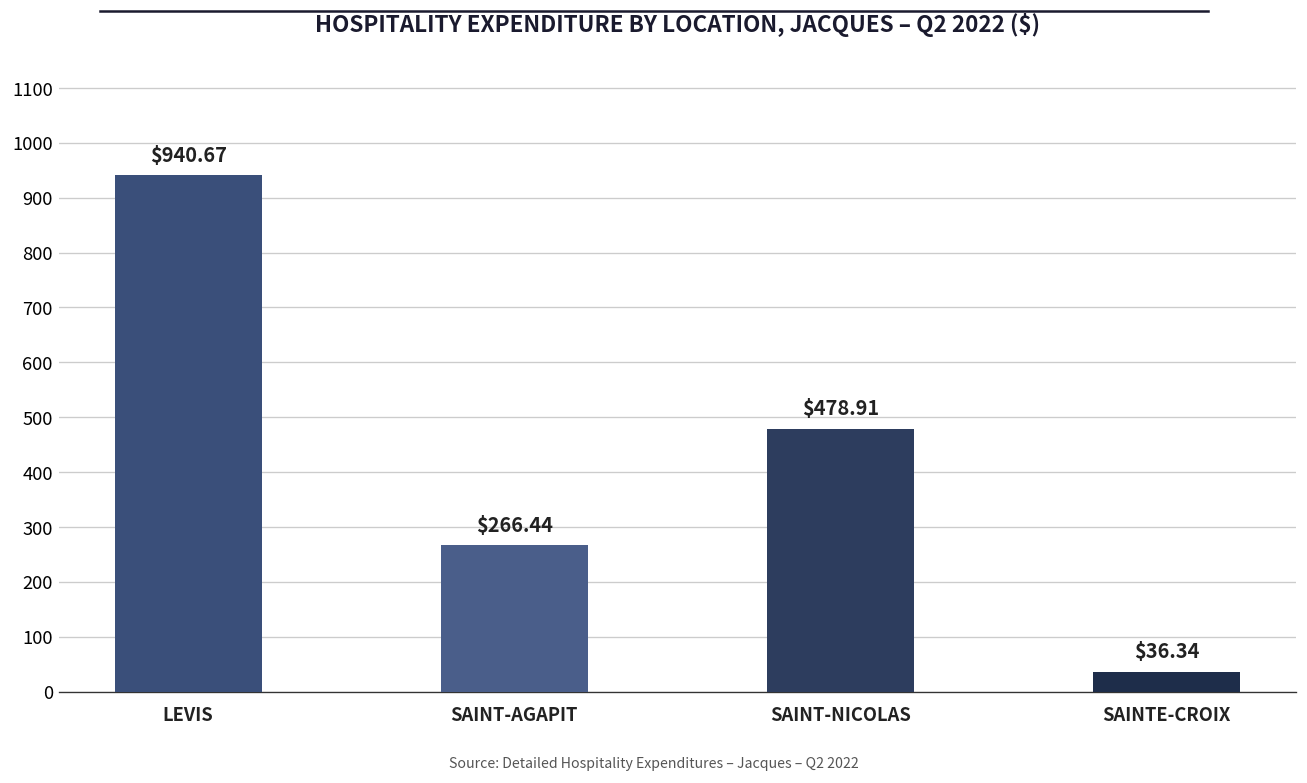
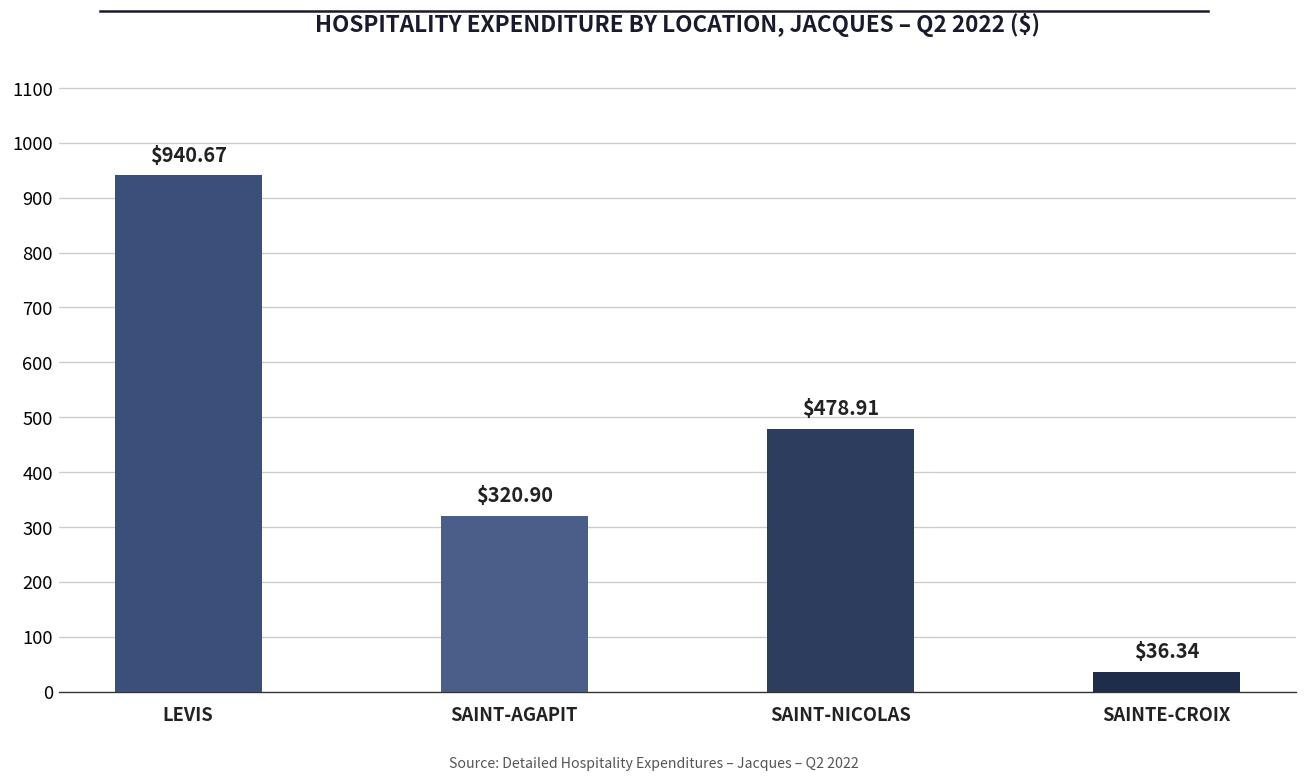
  {
    "LEVIS": "$940.67",
-   "SAINT-AGAPIT": "$266.44",
+   "SAINT-AGAPIT": "$320.90",
    "SAINT-NICOLAS": "$478.91",
    "SAINTE-CROIX": "$36.34"
  }
